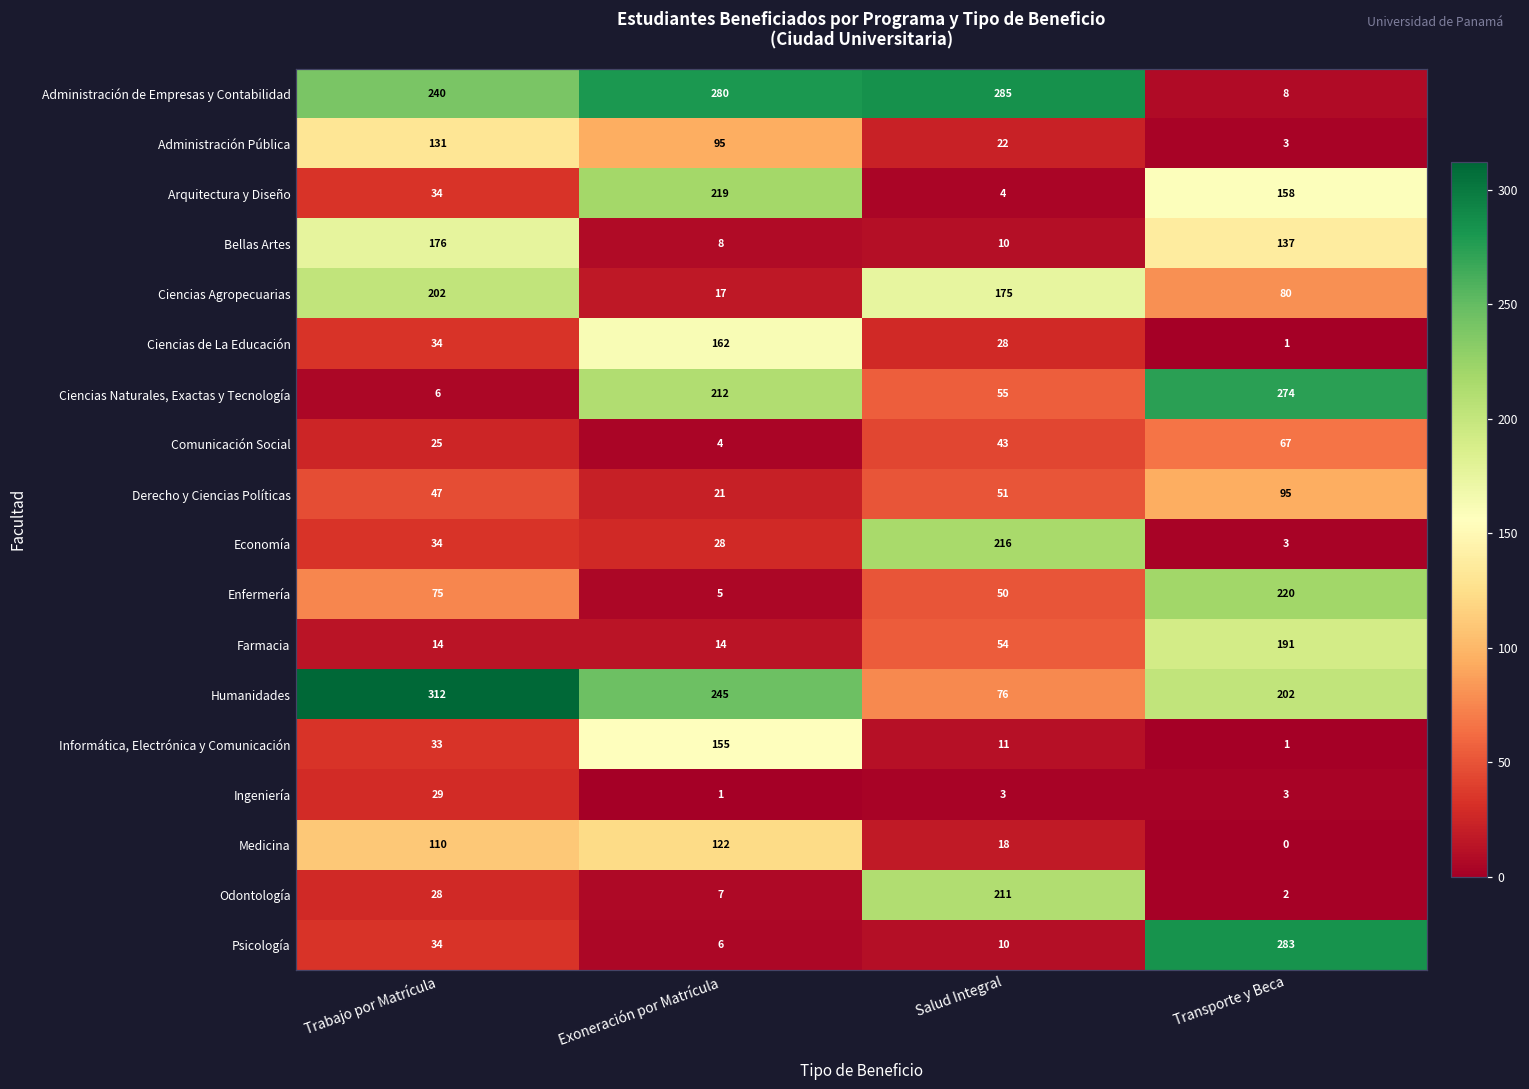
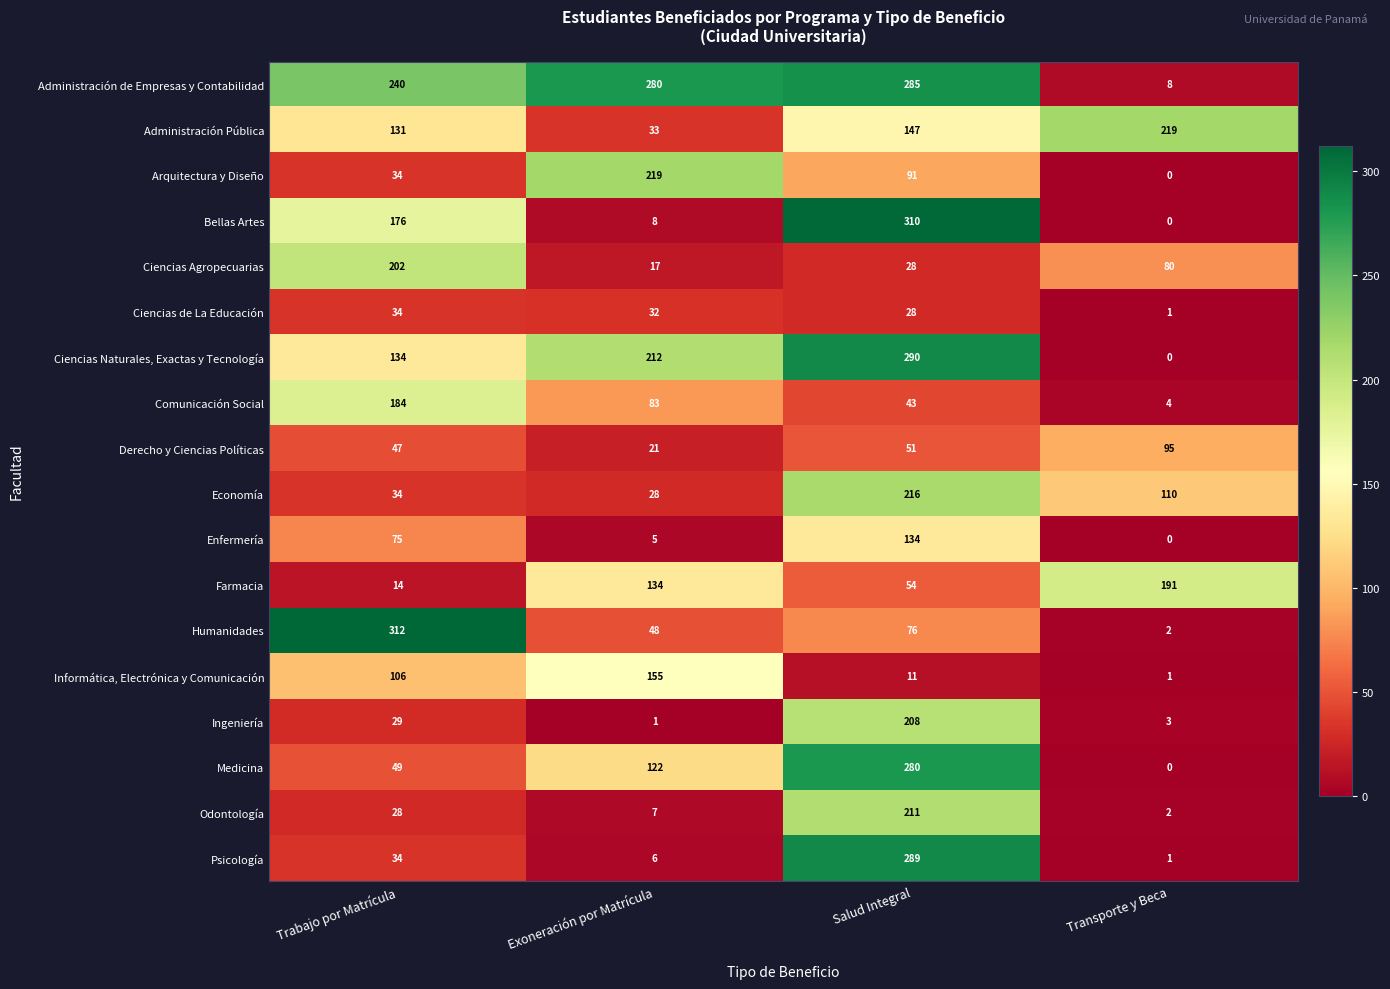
  {
    "Administración de Empresas y Contabilidad": {
      "Trabajo por Matrícula": 240,
      "Exoneración por Matrícula": 280,
      "Salud Integral": 285,
      "Transporte y Beca": 8
    },
    "Administración Pública": {
      "Trabajo por Matrícula": 131,
-     "Exoneración por Matrícula": 95,
-     "Salud Integral": 22,
-     "Transporte y Beca": 3
+     "Exoneración por Matrícula": 33,
+     "Salud Integral": 147,
+     "Transporte y Beca": 219
    },
    "Arquitectura y Diseño": {
      "Trabajo por Matrícula": 34,
      "Exoneración por Matrícula": 219,
-     "Salud Integral": 4,
-     "Transporte y Beca": 158
+     "Salud Integral": 91,
+     "Transporte y Beca": 0
    },
    "Bellas Artes": {
      "Trabajo por Matrícula": 176,
      "Exoneración por Matrícula": 8,
-     "Salud Integral": 10,
-     "Transporte y Beca": 137
+     "Salud Integral": 310,
+     "Transporte y Beca": 0
    },
    "Ciencias Agropecuarias": {
      "Trabajo por Matrícula": 202,
      "Exoneración por Matrícula": 17,
-     "Salud Integral": 175,
+     "Salud Integral": 28,
      "Transporte y Beca": 80
    },
    "Ciencias de La Educación": {
      "Trabajo por Matrícula": 34,
-     "Exoneración por Matrícula": 162,
+     "Exoneración por Matrícula": 32,
      "Salud Integral": 28,
      "Transporte y Beca": 1
    },
    "Ciencias Naturales, Exactas y Tecnología": {
-     "Trabajo por Matrícula": 6,
+     "Trabajo por Matrícula": 134,
      "Exoneración por Matrícula": 212,
-     "Salud Integral": 55,
-     "Transporte y Beca": 274
+     "Salud Integral": 290,
+     "Transporte y Beca": 0
    },
    "Comunicación Social": {
-     "Trabajo por Matrícula": 25,
-     "Exoneración por Matrícula": 4,
+     "Trabajo por Matrícula": 184,
+     "Exoneración por Matrícula": 83,
      "Salud Integral": 43,
-     "Transporte y Beca": 67
+     "Transporte y Beca": 4
    },
    "Derecho y Ciencias Políticas": {
      "Trabajo por Matrícula": 47,
      "Exoneración por Matrícula": 21,
      "Salud Integral": 51,
      "Transporte y Beca": 95
    },
    "Economía": {
      "Trabajo por Matrícula": 34,
      "Exoneración por Matrícula": 28,
      "Salud Integral": 216,
-     "Transporte y Beca": 3
+     "Transporte y Beca": 110
    },
    "Enfermería": {
      "Trabajo por Matrícula": 75,
      "Exoneración por Matrícula": 5,
-     "Salud Integral": 50,
-     "Transporte y Beca": 220
+     "Salud Integral": 134,
+     "Transporte y Beca": 0
    },
    "Farmacia": {
      "Trabajo por Matrícula": 14,
-     "Exoneración por Matrícula": 14,
+     "Exoneración por Matrícula": 134,
      "Salud Integral": 54,
      "Transporte y Beca": 191
    },
    "Humanidades": {
      "Trabajo por Matrícula": 312,
-     "Exoneración por Matrícula": 245,
+     "Exoneración por Matrícula": 48,
      "Salud Integral": 76,
-     "Transporte y Beca": 202
+     "Transporte y Beca": 2
    },
    "Informática, Electrónica y Comunicación": {
-     "Trabajo por Matrícula": 33,
+     "Trabajo por Matrícula": 106,
      "Exoneración por Matrícula": 155,
      "Salud Integral": 11,
      "Transporte y Beca": 1
    },
    "Ingeniería": {
      "Trabajo por Matrícula": 29,
      "Exoneración por Matrícula": 1,
-     "Salud Integral": 3,
+     "Salud Integral": 208,
      "Transporte y Beca": 3
    },
    "Medicina": {
-     "Trabajo por Matrícula": 110,
+     "Trabajo por Matrícula": 49,
      "Exoneración por Matrícula": 122,
-     "Salud Integral": 18,
+     "Salud Integral": 280,
      "Transporte y Beca": 0
    },
    "Odontología": {
      "Trabajo por Matrícula": 28,
      "Exoneración por Matrícula": 7,
      "Salud Integral": 211,
      "Transporte y Beca": 2
    },
    "Psicología": {
      "Trabajo por Matrícula": 34,
      "Exoneración por Matrícula": 6,
-     "Salud Integral": 10,
-     "Transporte y Beca": 283
+     "Salud Integral": 289,
+     "Transporte y Beca": 1
    }
  }
